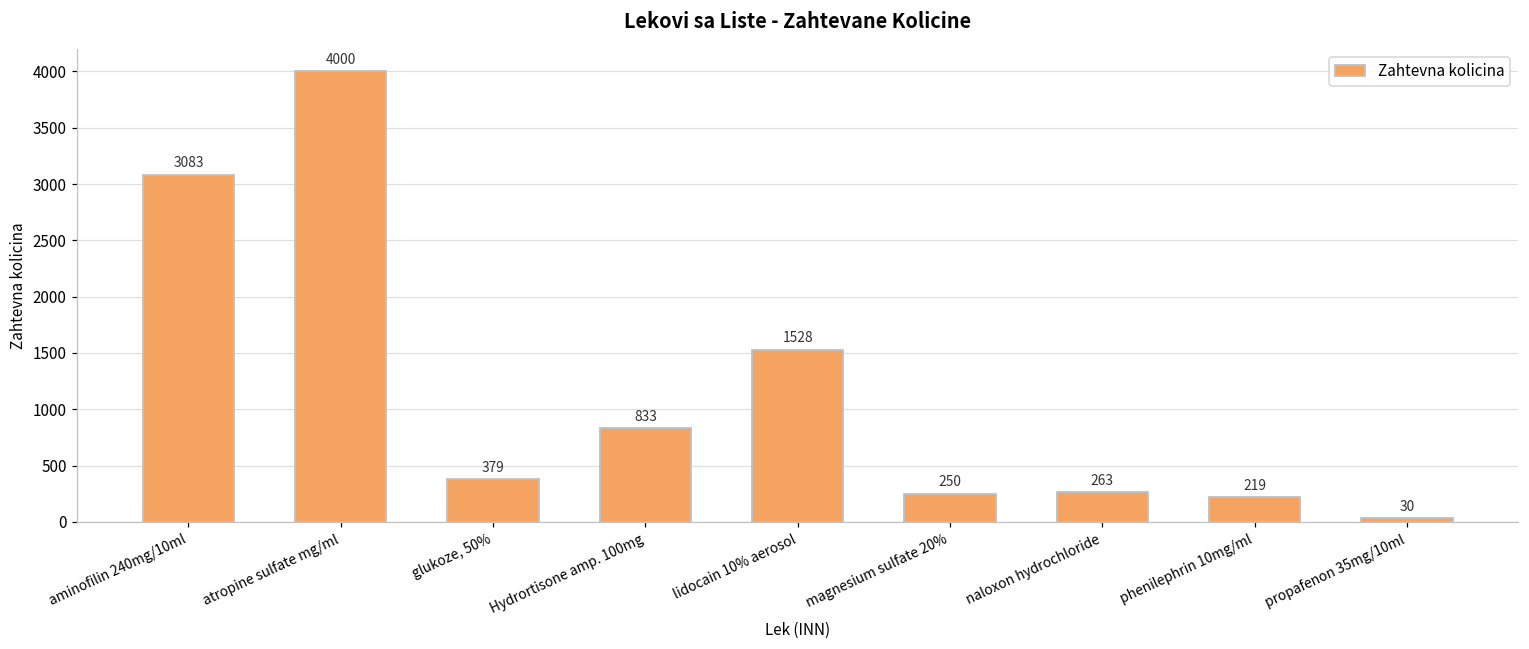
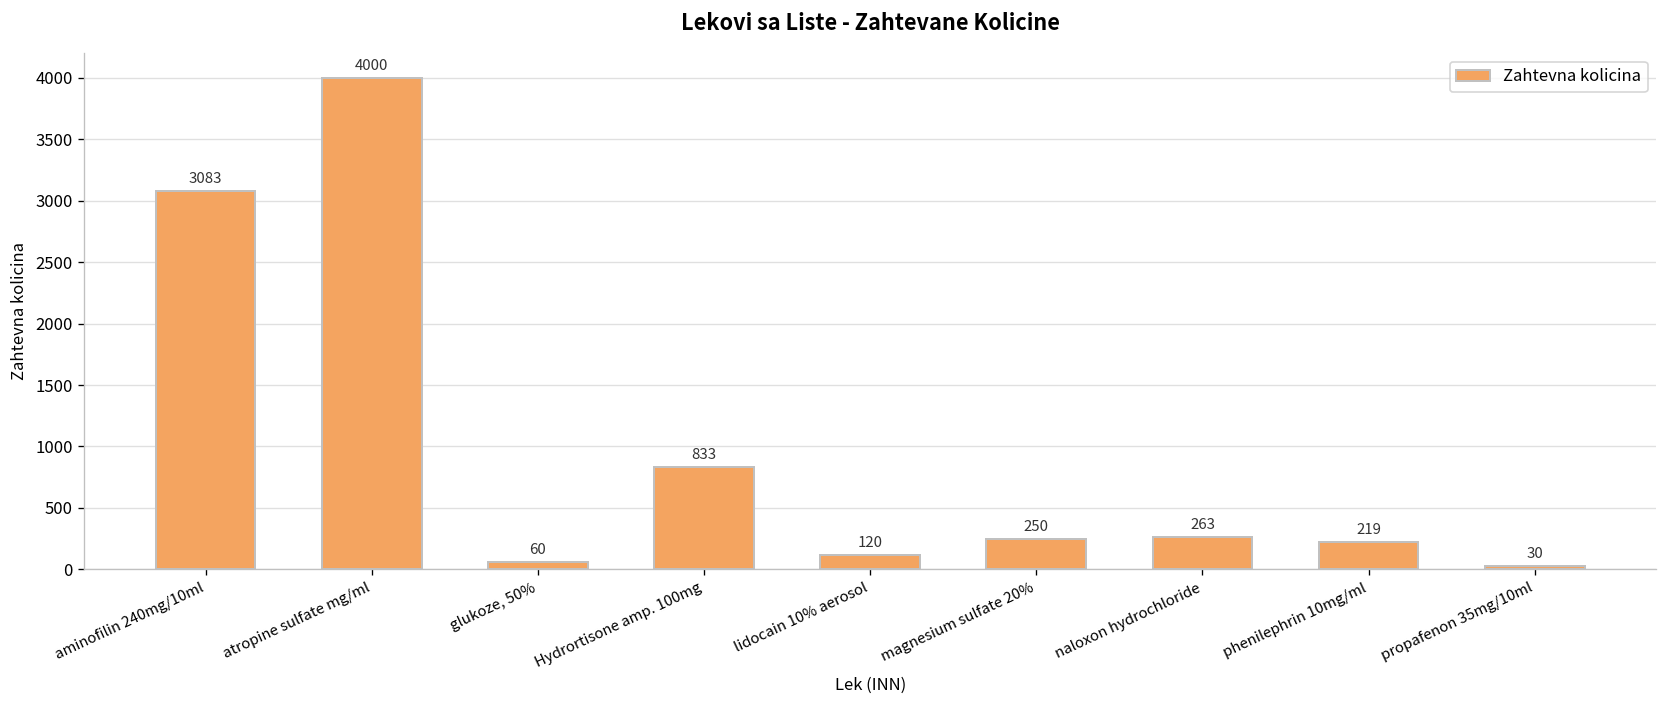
  {
    "aminofilin 240mg/10ml": 3083,
    "atropine sulfate mg/ml": 4000,
-   "glukoze, 50%": 379,
+   "glukoze, 50%": 60,
    "Hydrortisone amp. 100mg": 833,
-   "lidocain 10% aerosol": 1528,
+   "lidocain 10% aerosol": 120,
    "magnesium sulfate 20%": 250,
    "naloxon hydrochloride": 263,
    "phenilephrin 10mg/ml": 219,
    "propafenon 35mg/10ml": 30
  }
